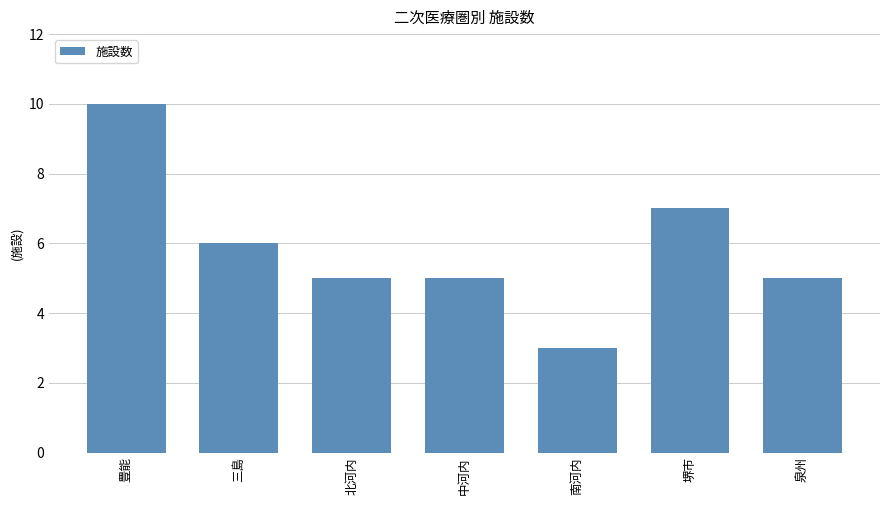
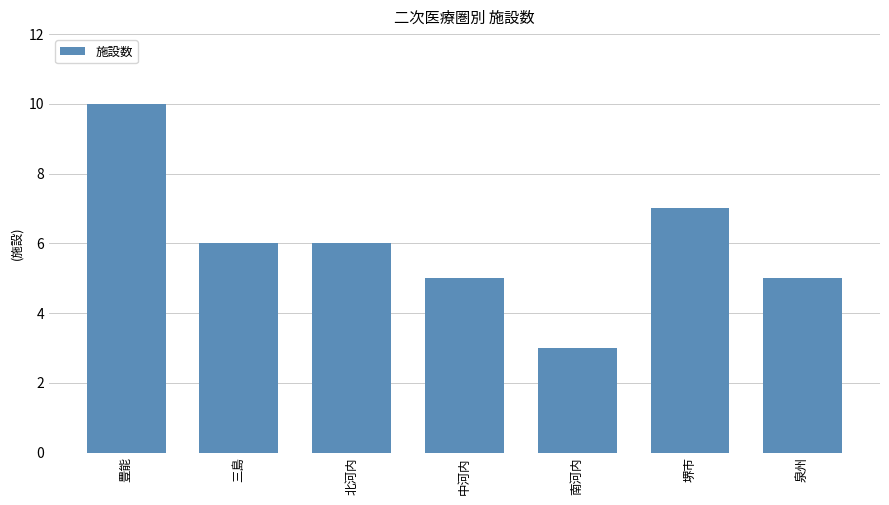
  {
    "豊能": 10,
    "三島": 6,
-   "北河内": 5,
+   "北河内": 6,
    "中河内": 5,
    "南河内": 3,
    "堺市": 7,
    "泉州": 5
  }
